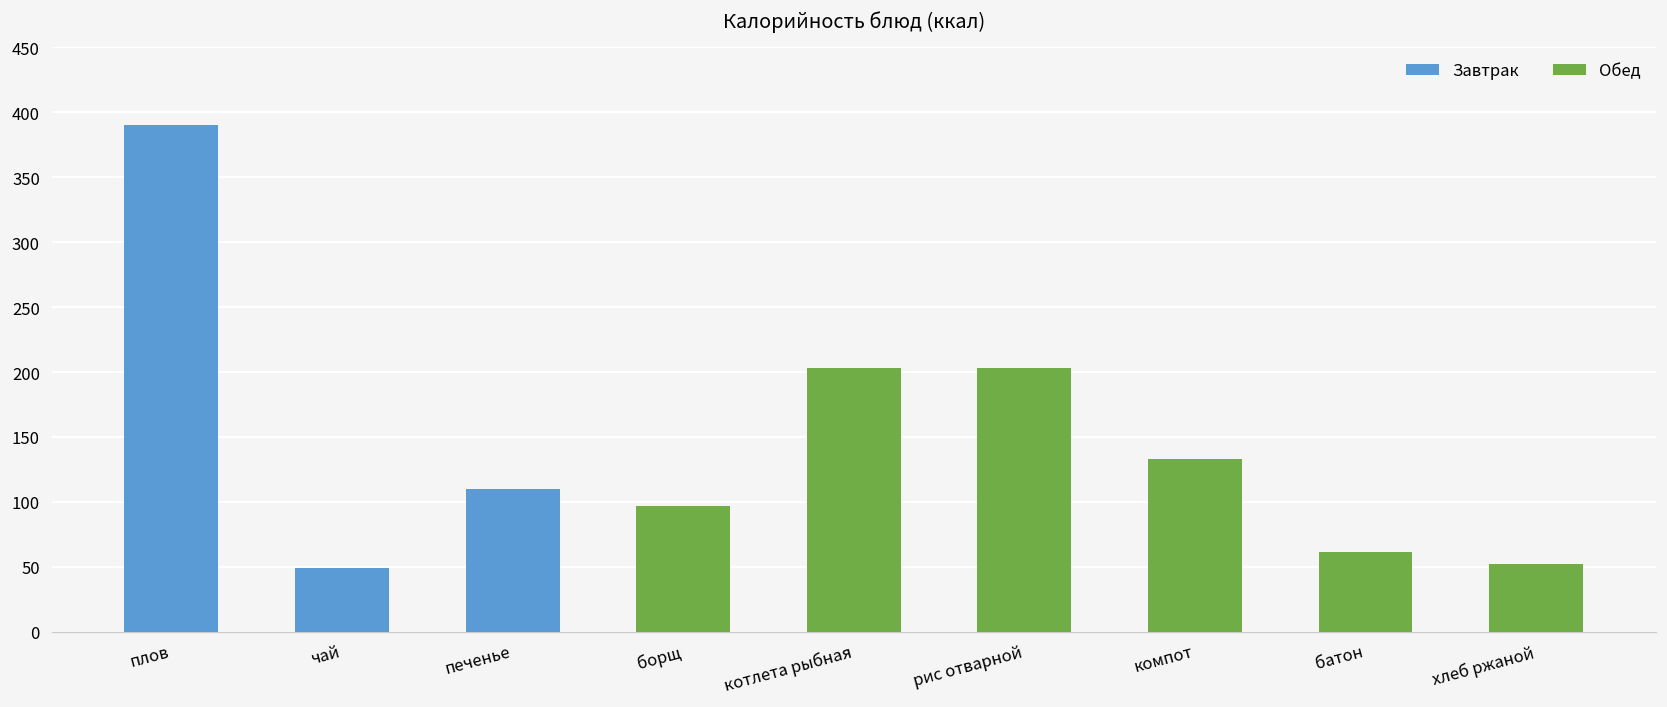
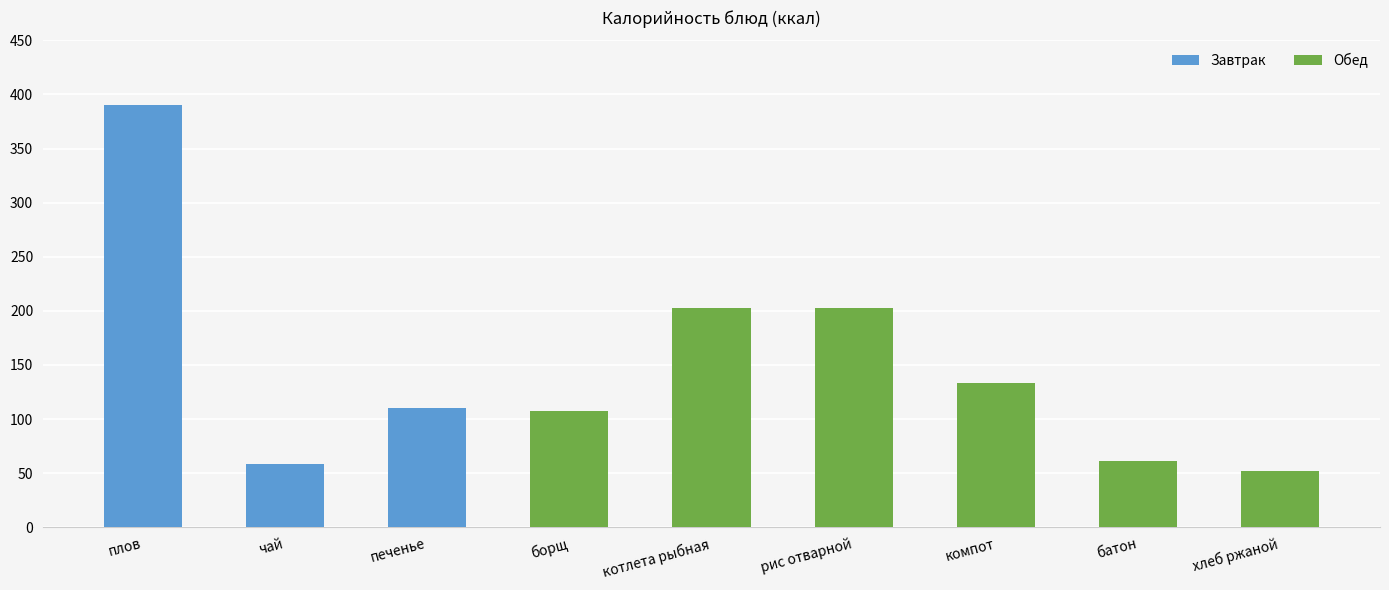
  {
    "Завтрак": {
      "плов": 390,
-     "чай": 49,
+     "чай": 58,
      "печенье": 110
    },
    "Обед": {
-     "борщ": 97,
+     "борщ": 107,
      "котлета рыбная": 203,
      "рис отварной": 203,
      "компот": 133,
      "батон": 61,
      "хлеб ржаной": 52
    }
  }
